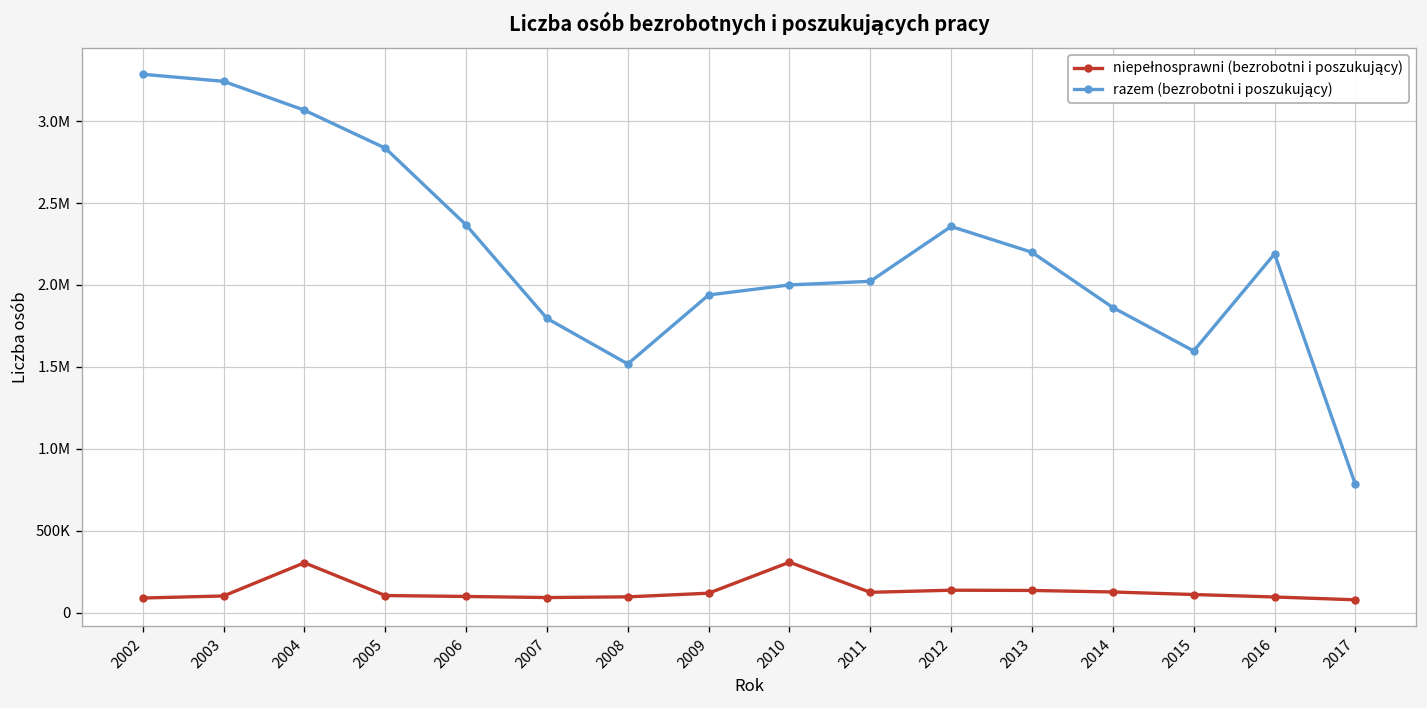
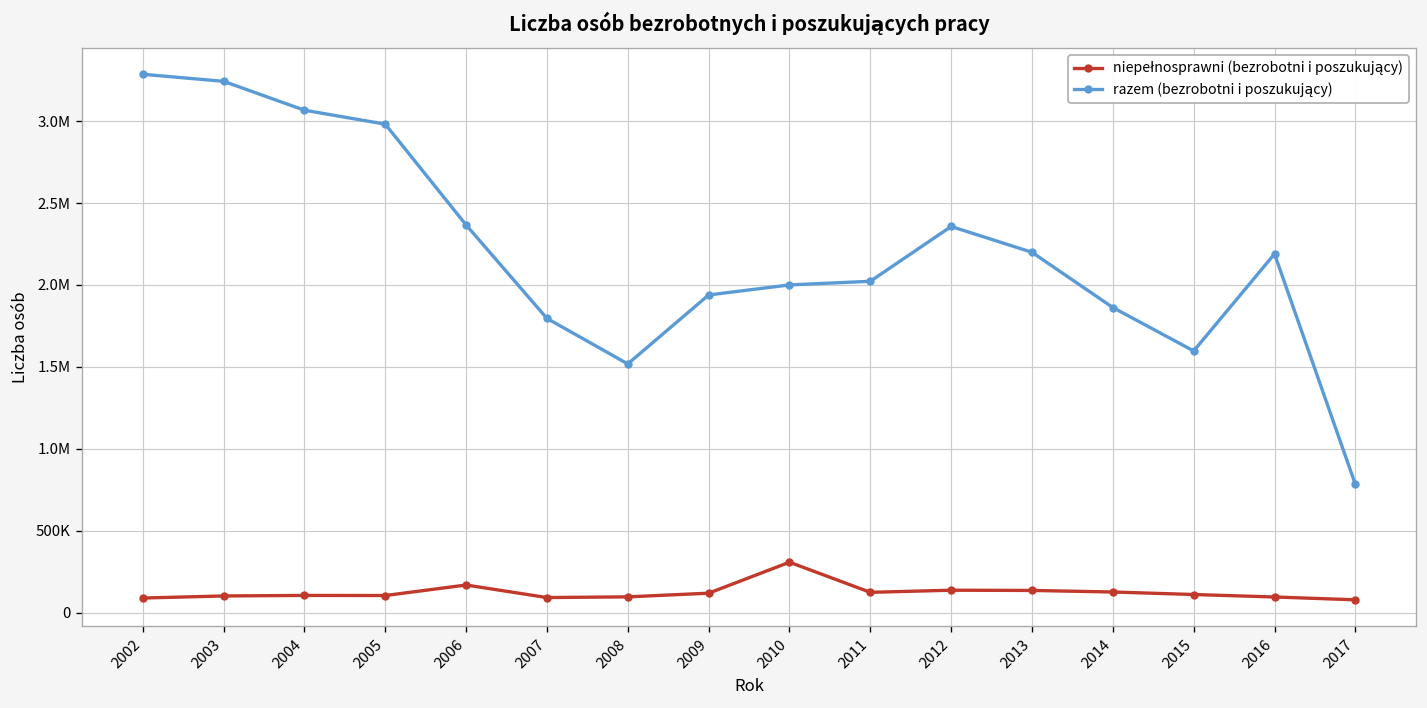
  {
    "niepełnosprawni (bezrobotni i poszukujący)": {
      "2002": 90000,
      "2003": 100000,
-     "2004": 300000,
+     "2004": 110000,
      "2005": 100000,
-     "2006": 100000,
+     "2006": 170000,
      "2007": 90000,
      "2008": 100000,
      "2009": 120000,
      "2010": 310000,
      "2011": 120000,
      "2012": 140000,
      "2013": 140000,
      "2014": 130000,
      "2015": 110000,
      "2016": 100000,
      "2017": 80000
    },
    "razem (bezrobotni i poszukujący)": {
      "2002": 3290000,
      "2003": 3240000,
      "2004": 3070000,
-     "2005": 2840000,
+     "2005": 2980000,
      "2006": 2370000,
      "2007": 1800000,
      "2008": 1520000,
      "2009": 1940000,
      "2010": 2000000,
      "2011": 2020000,
      "2012": 2360000,
      "2013": 2200000,
      "2014": 1860000,
      "2015": 1600000,
      "2016": 2190000,
      "2017": 780000
    }
  }
